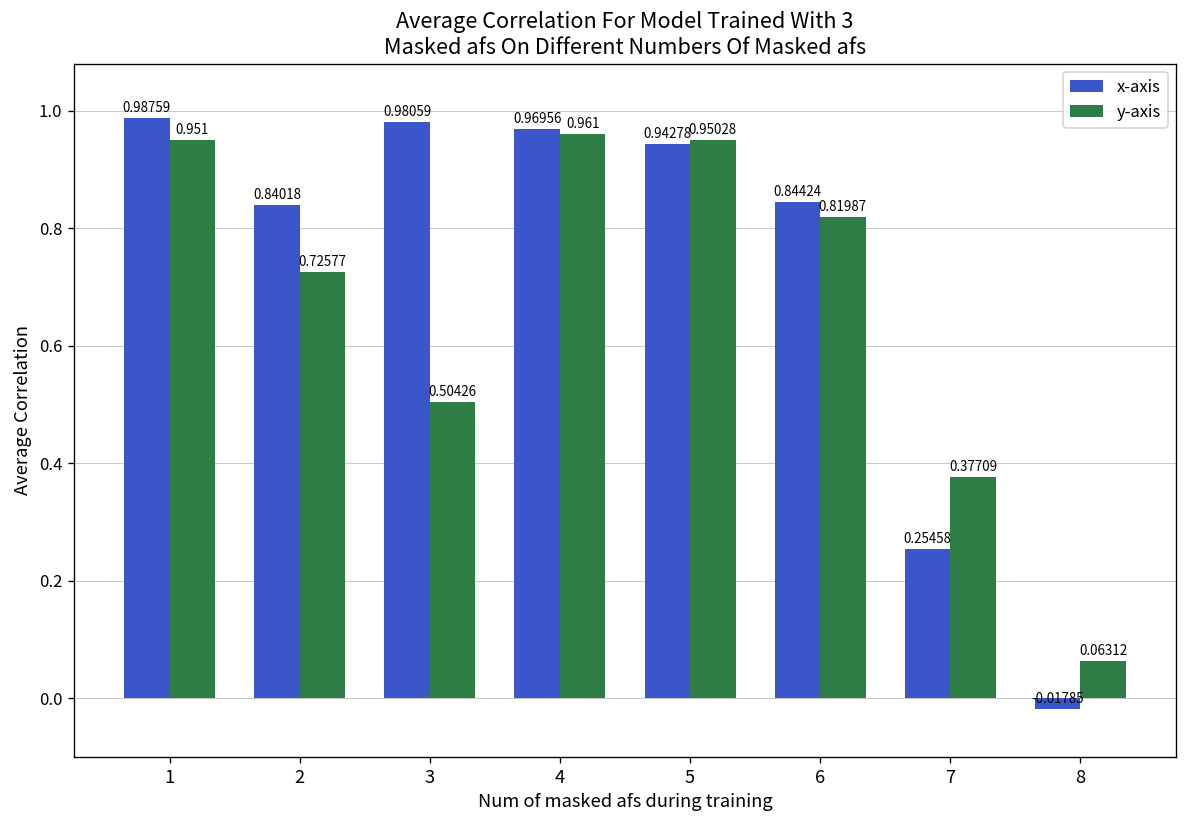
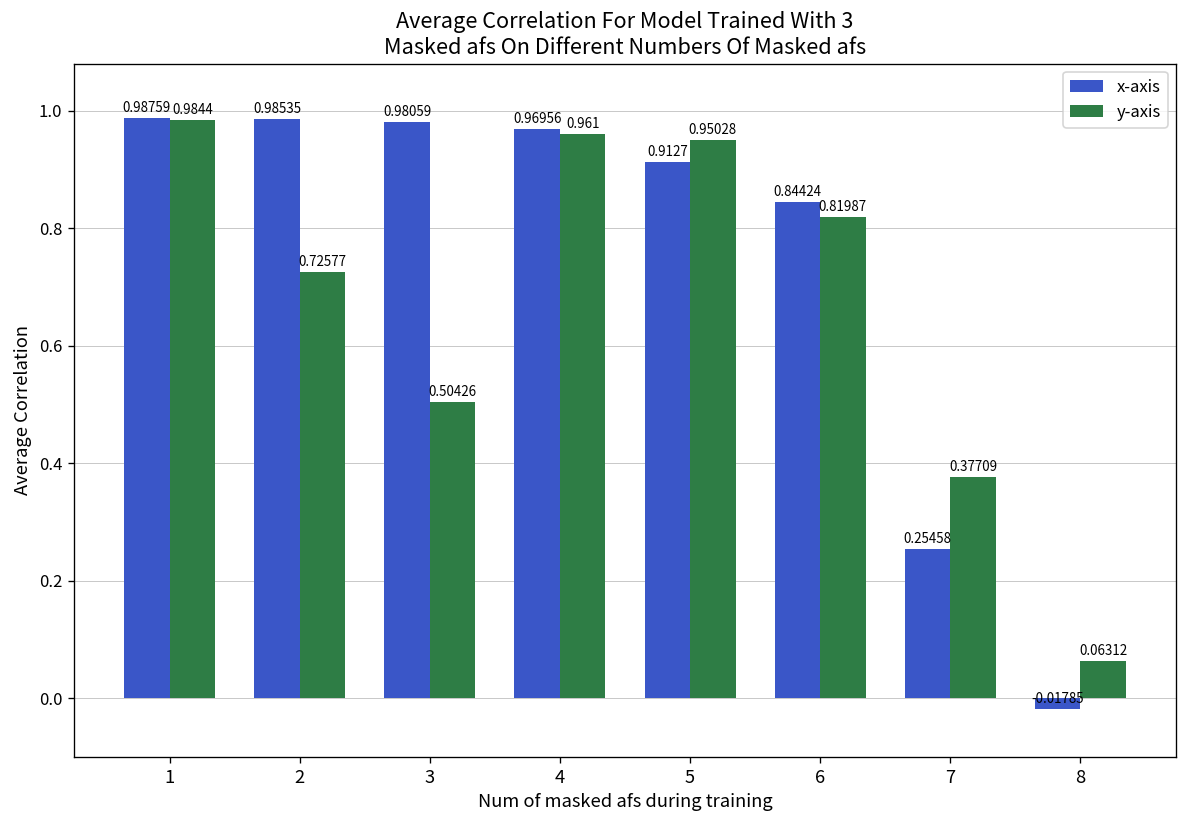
  {
    "x-axis": {
      "1": 0.98759,
-     "2": 0.84018,
+     "2": 0.98535,
      "3": 0.98059,
      "4": 0.96956,
-     "5": 0.94278,
+     "5": 0.9127,
      "6": 0.84424,
      "7": 0.25458,
      "8": -0.01785
    },
    "y-axis": {
-     "1": 0.951,
+     "1": 0.9844,
      "2": 0.72577,
      "3": 0.50426,
      "4": 0.961,
      "5": 0.95028,
      "6": 0.81987,
      "7": 0.37709,
      "8": 0.06312
    }
  }
